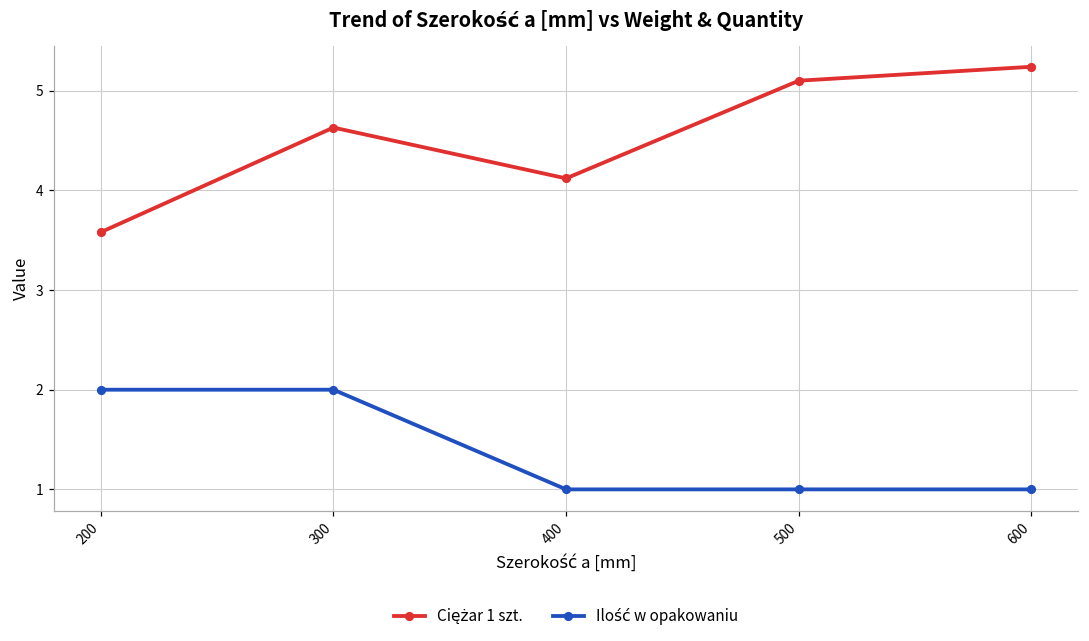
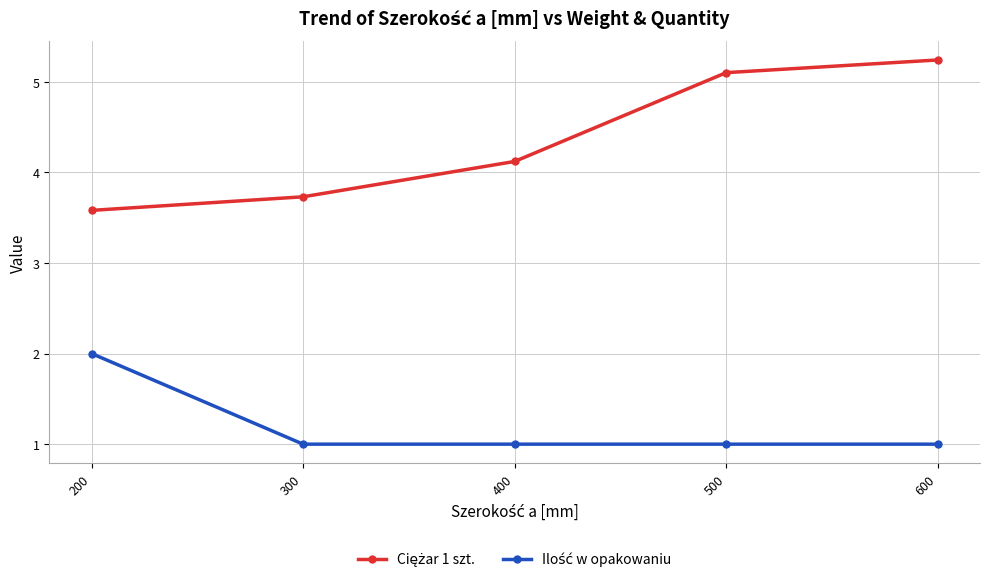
  {
    "Ciężar 1 szt.": {
      "200": 3.6,
-     "300": 4.6,
+     "300": 3.7,
      "400": 4.1,
      "500": 5.1,
      "600": 5.2
    },
    "Ilość w opakowaniu": {
      "200": 2,
-     "300": 2,
+     "300": 1,
      "400": 1,
      "500": 1,
      "600": 1
    }
  }
